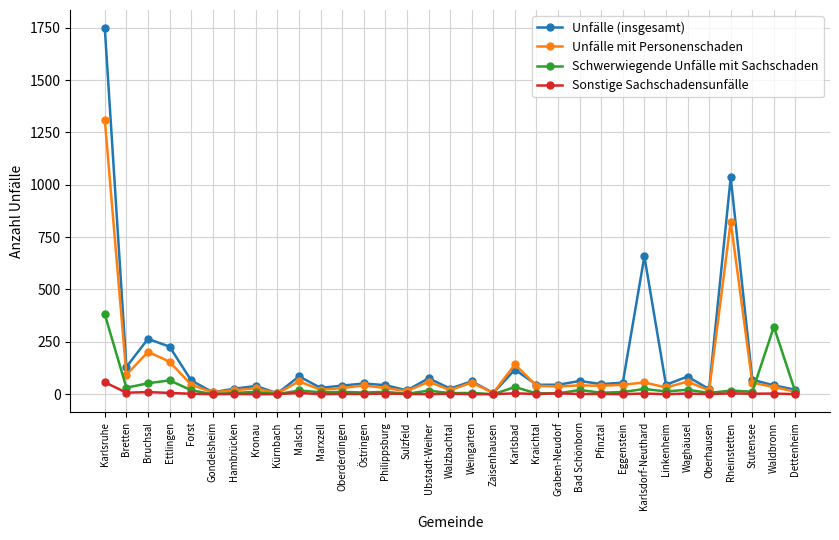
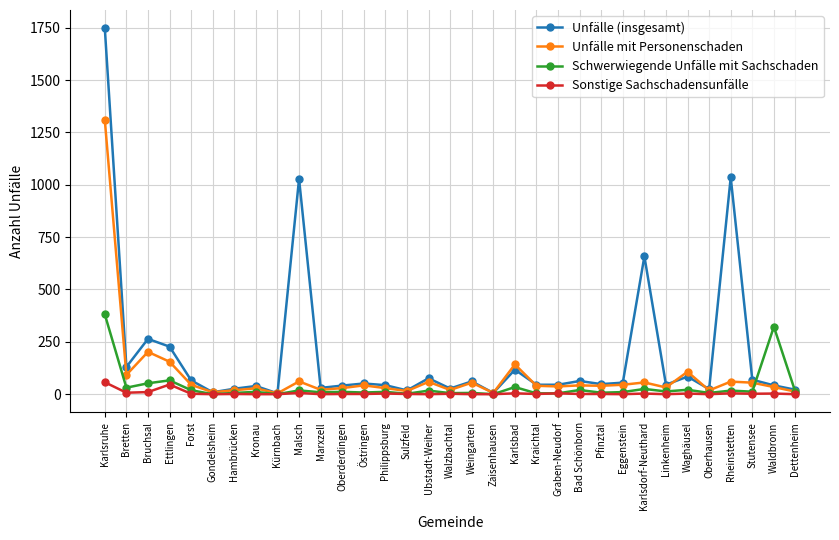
  {
    "Unfälle (insgesamt)": {
      "Karlsruhe": 1750,
      "Bretten": 130,
      "Bruchsal": 260,
      "Ettlingen": 230,
      "Forst": 70,
-     "Malsch": 90,
+     "Malsch": 1030,
      "Philippsburg": 40,
      "Ubstadt-Weiher": 80,
      "Karlsbad": 120,
      "Bad Schönborn": 60,
      "Karlsdorf-Neuthard": 660,
      "Linkenheim": 50,
      "Waghäusel": 80,
      "Rheinstetten": 1040,
      "Stutensee": 70
    },
    "Unfälle mit Personenschaden": {
      "Karlsruhe": 1310,
      "Bretten": 90,
      "Bruchsal": 200,
      "Ettlingen": 160,
      "Forst": 50,
      "Malsch": 60,
      "Philippsburg": 30,
      "Ubstadt-Weiher": 60,
      "Karlsbad": 140,
      "Bad Schönborn": 40,
      "Karlsdorf-Neuthard": 60,
      "Linkenheim": 30,
-     "Waghäusel": 60,
-     "Rheinstetten": 820,
+     "Waghäusel": 110,
+     "Rheinstetten": 60,
      "Stutensee": 60
    },
    "Schwerwiegende Unfälle mit Sachschaden": {
      "Karlsruhe": 380,
      "Bretten": 30,
      "Bruchsal": 50,
      "Ettlingen": 70,
      "Forst": 20,
      "Ubstadt-Weiher": 20,
      "Karlsbad": 30,
      "Bad Schönborn": 20,
      "Karlsdorf-Neuthard": 30,
      "Linkenheim": 10,
      "Waghäusel": 20,
      "Rheinstetten": 20,
      "Waldbronn": 320
    },
    "Sonstige Sachschadensunfälle": {
      "Karlsruhe": 60,
      "Bretten": 10,
      "Bruchsal": 10,
-     "Ettlingen": 10,
+     "Ettlingen": 50,
      "Forst": 0,
      "Ubstadt-Weiher": 0,
      "Karlsbad": 0,
      "Bad Schönborn": 0,
      "Karlsdorf-Neuthard": 0,
      "Linkenheim": 0,
      "Waghäusel": 0,
      "Rheinstetten": 0,
      "Waldbronn": 0
    }
  }
